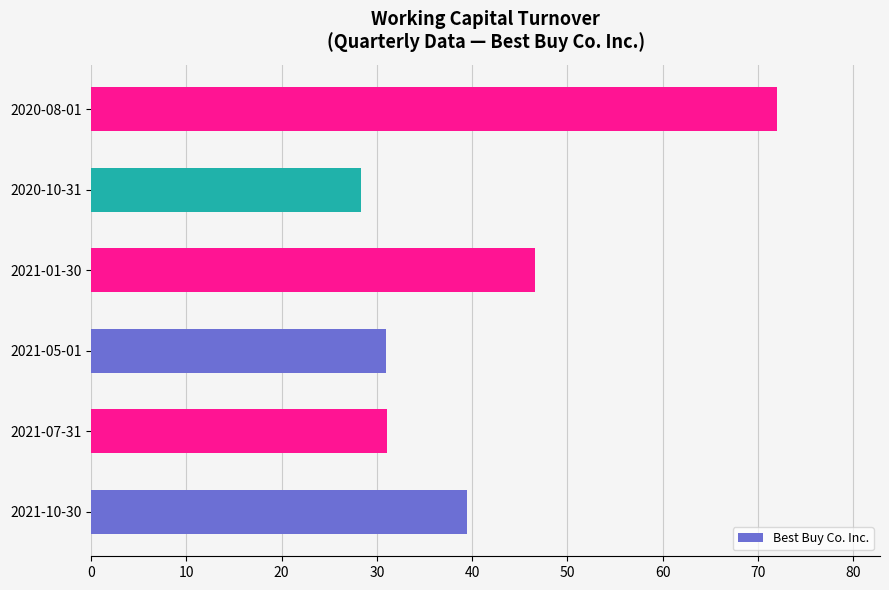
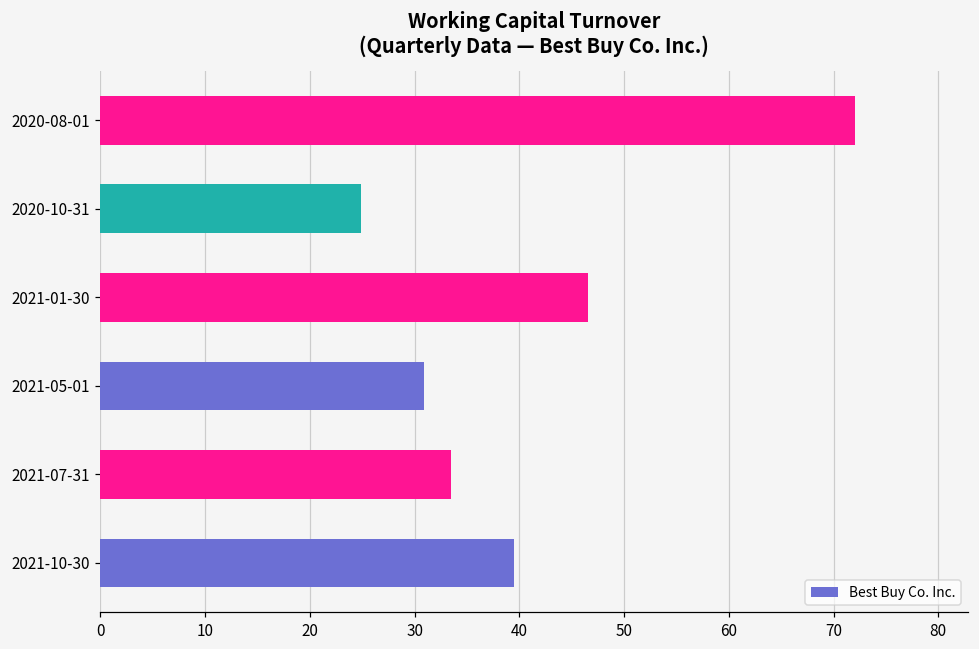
  {
    "2020-08-01": 72,
-   "2020-10-31": 28,
+   "2020-10-31": 25,
    "2021-01-30": 47,
    "2021-05-01": 31,
-   "2021-07-31": 31,
+   "2021-07-31": 33,
    "2021-10-30": 39
  }
